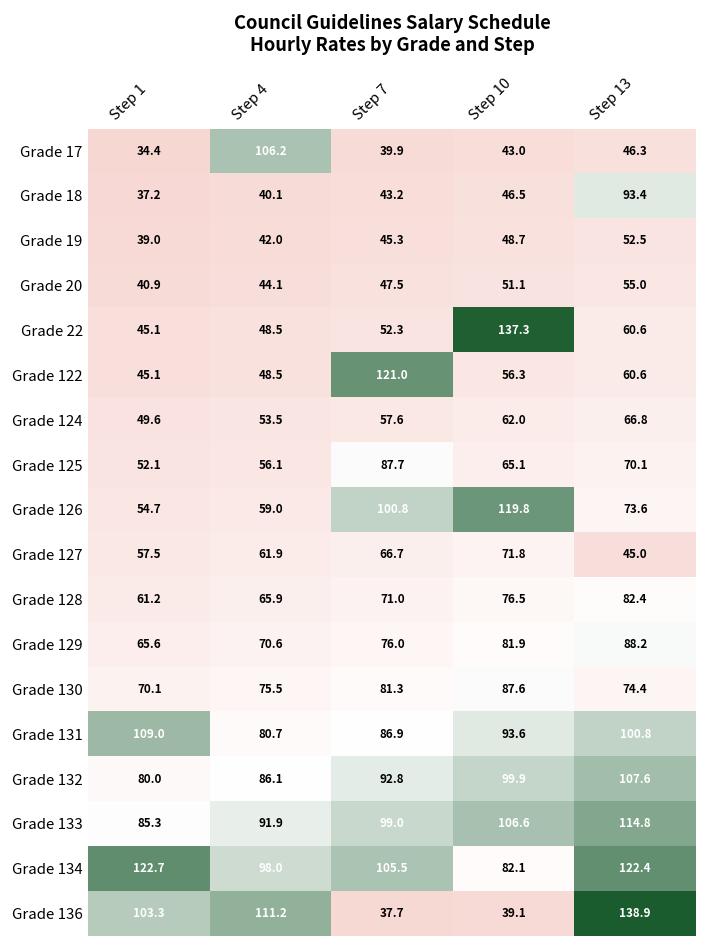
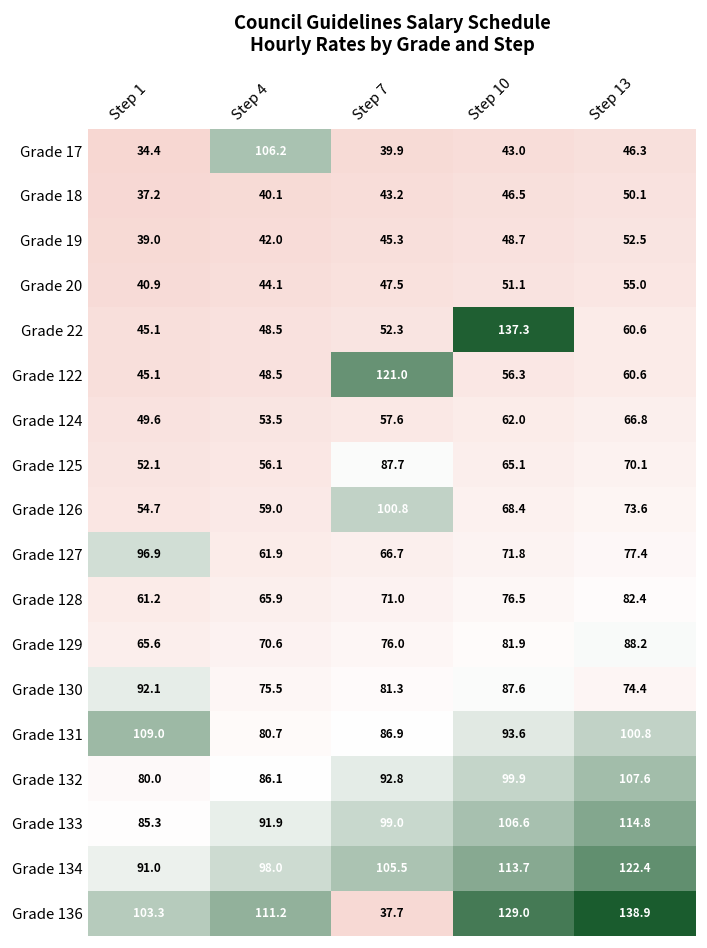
  {
    "Grade 17": {
      "Step 1": 34.4,
      "Step 4": 106.2,
      "Step 7": 39.9,
      "Step 10": 43.0,
      "Step 13": 46.3
    },
    "Grade 18": {
      "Step 1": 37.2,
      "Step 4": 40.1,
      "Step 7": 43.2,
      "Step 10": 46.5,
-     "Step 13": 93.4
+     "Step 13": 50.1
    },
    "Grade 19": {
      "Step 1": 39.0,
      "Step 4": 42.0,
      "Step 7": 45.3,
      "Step 10": 48.7,
      "Step 13": 52.5
    },
    "Grade 20": {
      "Step 1": 40.9,
      "Step 4": 44.1,
      "Step 7": 47.5,
      "Step 10": 51.1,
      "Step 13": 55.0
    },
    "Grade 22": {
      "Step 1": 45.1,
      "Step 4": 48.5,
      "Step 7": 52.3,
      "Step 10": 137.3,
      "Step 13": 60.6
    },
    "Grade 122": {
      "Step 1": 45.1,
      "Step 4": 48.5,
      "Step 7": 121.0,
      "Step 10": 56.3,
      "Step 13": 60.6
    },
    "Grade 124": {
      "Step 1": 49.6,
      "Step 4": 53.5,
      "Step 7": 57.6,
      "Step 10": 62.0,
      "Step 13": 66.8
    },
    "Grade 125": {
      "Step 1": 52.1,
      "Step 4": 56.1,
      "Step 7": 87.7,
      "Step 10": 65.1,
      "Step 13": 70.1
    },
    "Grade 126": {
      "Step 1": 54.7,
      "Step 4": 59.0,
      "Step 7": 100.8,
-     "Step 10": 119.8,
+     "Step 10": 68.4,
      "Step 13": 73.6
    },
    "Grade 127": {
-     "Step 1": 57.5,
+     "Step 1": 96.9,
      "Step 4": 61.9,
      "Step 7": 66.7,
      "Step 10": 71.8,
-     "Step 13": 45.0
+     "Step 13": 77.4
    },
    "Grade 128": {
      "Step 1": 61.2,
      "Step 4": 65.9,
      "Step 7": 71.0,
      "Step 10": 76.5,
      "Step 13": 82.4
    },
    "Grade 129": {
      "Step 1": 65.6,
      "Step 4": 70.6,
      "Step 7": 76.0,
      "Step 10": 81.9,
      "Step 13": 88.2
    },
    "Grade 130": {
-     "Step 1": 70.1,
+     "Step 1": 92.1,
      "Step 4": 75.5,
      "Step 7": 81.3,
      "Step 10": 87.6,
      "Step 13": 74.4
    },
    "Grade 131": {
      "Step 1": 109.0,
      "Step 4": 80.7,
      "Step 7": 86.9,
      "Step 10": 93.6,
      "Step 13": 100.8
    },
    "Grade 132": {
      "Step 1": 80.0,
      "Step 4": 86.1,
      "Step 7": 92.8,
      "Step 10": 99.9,
      "Step 13": 107.6
    },
    "Grade 133": {
      "Step 1": 85.3,
      "Step 4": 91.9,
      "Step 7": 99.0,
      "Step 10": 106.6,
      "Step 13": 114.8
    },
    "Grade 134": {
-     "Step 1": 122.7,
+     "Step 1": 91.0,
      "Step 4": 98.0,
      "Step 7": 105.5,
-     "Step 10": 82.1,
+     "Step 10": 113.7,
      "Step 13": 122.4
    },
    "Grade 136": {
      "Step 1": 103.3,
      "Step 4": 111.2,
      "Step 7": 37.7,
-     "Step 10": 39.1,
+     "Step 10": 129.0,
      "Step 13": 138.9
    }
  }
